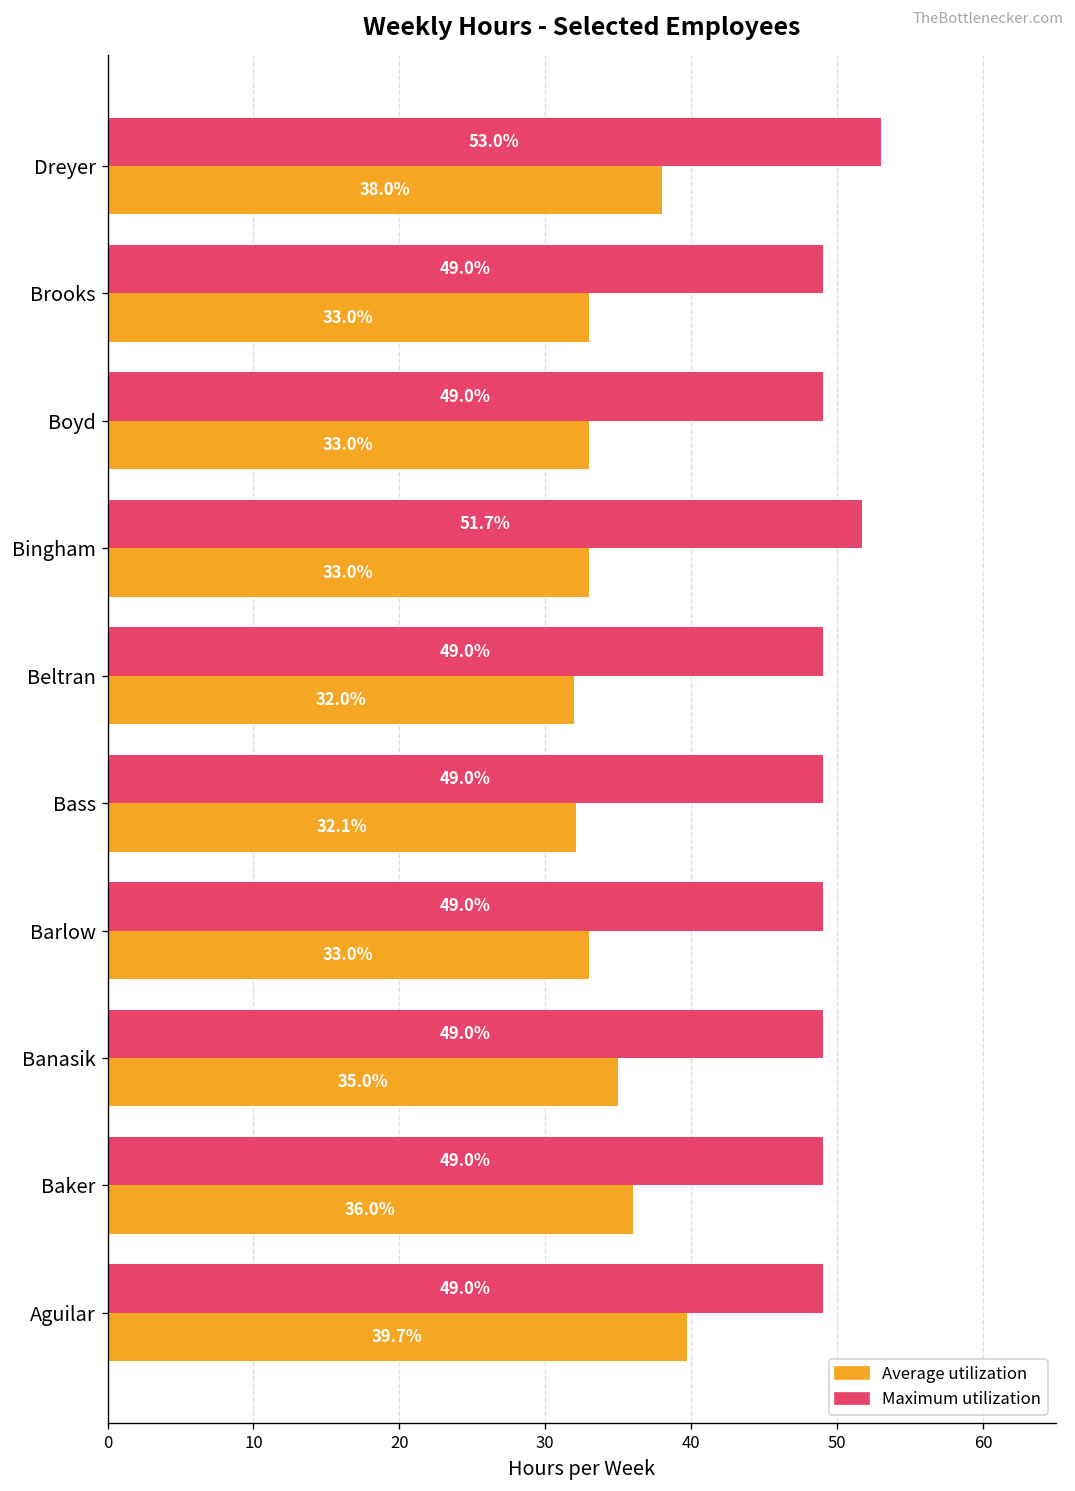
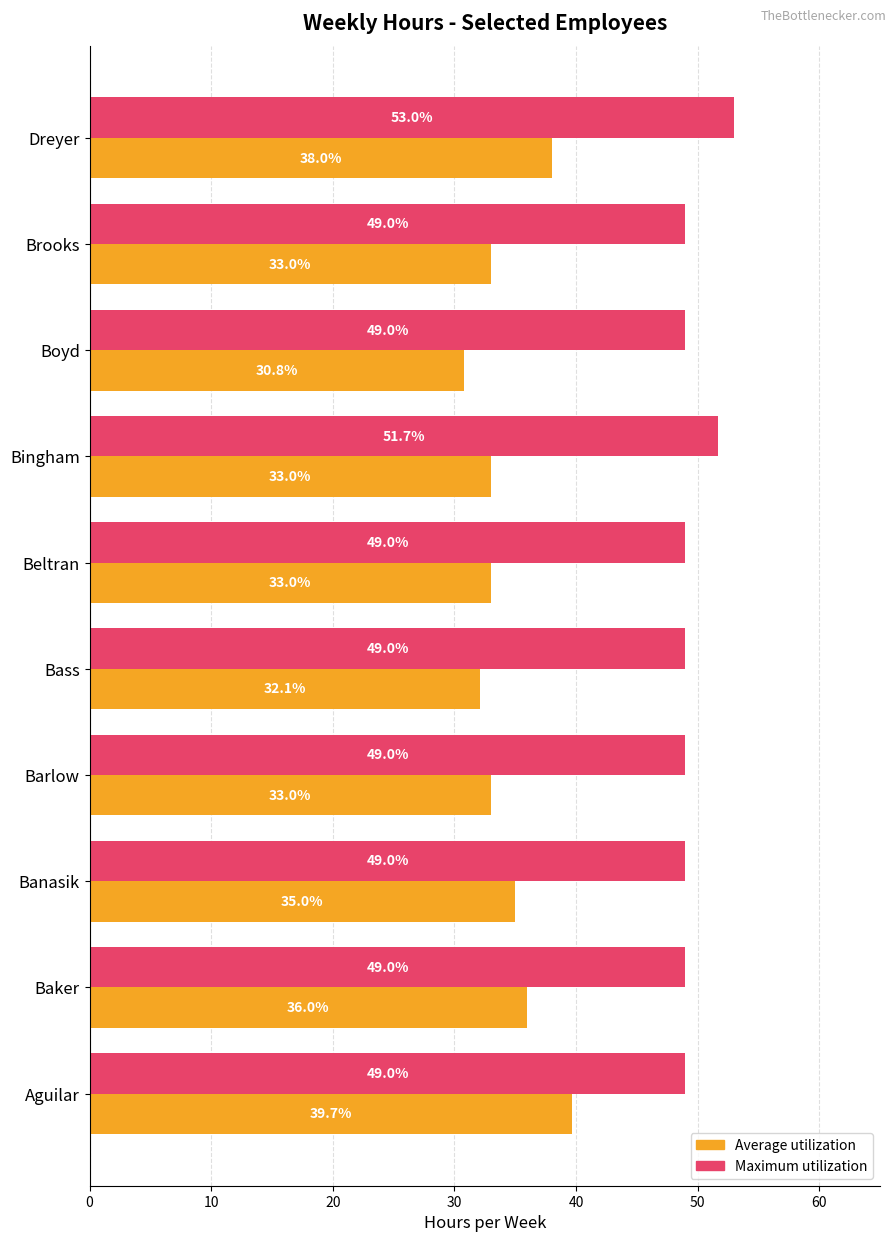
  {
    "Maximum utilization": {
      "Dreyer": "53.0%",
      "Brooks": "49.0%",
      "Boyd": "49.0%",
      "Bingham": "51.7%",
      "Beltran": "49.0%",
      "Bass": "49.0%",
      "Barlow": "49.0%",
      "Banasik": "49.0%",
      "Baker": "49.0%",
      "Aguilar": "49.0%"
    },
    "Average utilization": {
      "Dreyer": "38.0%",
      "Brooks": "33.0%",
-     "Boyd": "33.0%",
+     "Boyd": "30.8%",
      "Bingham": "33.0%",
-     "Beltran": "32.0%",
+     "Beltran": "33.0%",
      "Bass": "32.1%",
      "Barlow": "33.0%",
      "Banasik": "35.0%",
      "Baker": "36.0%",
      "Aguilar": "39.7%"
    }
  }
